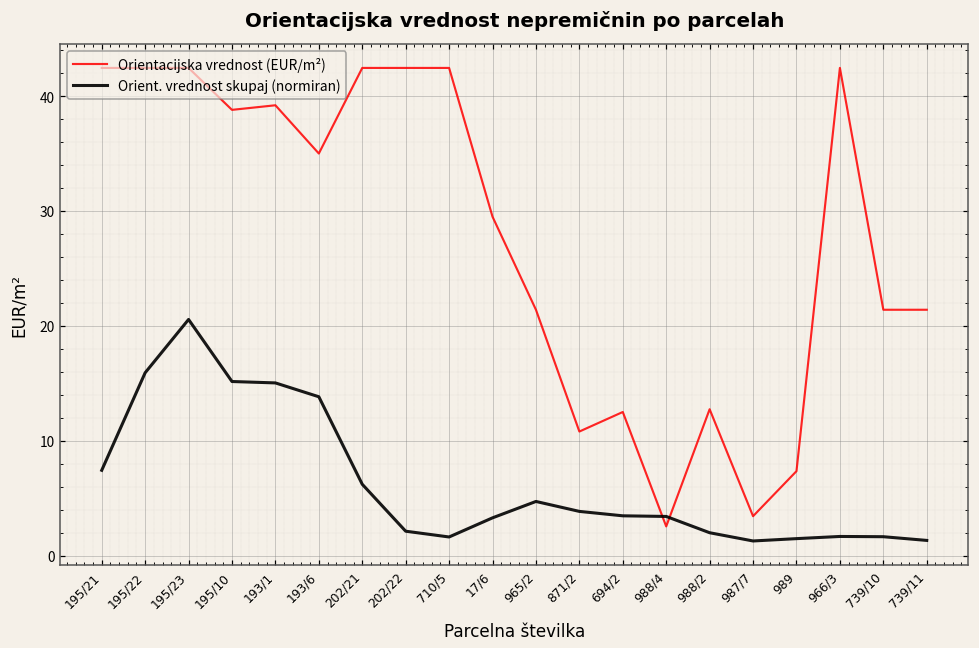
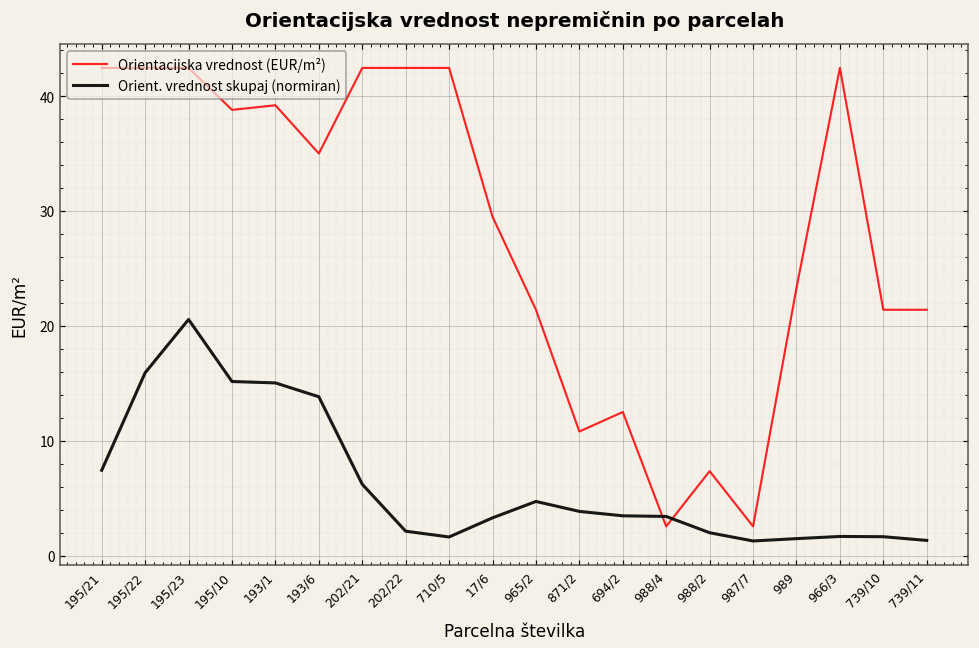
  {
    "Orientacijska vrednost (EUR/m²)": {
      "195/10": 38.8,
      "193/1": 39.2,
      "193/6": 35.0,
      "202/21": 42.5,
      "202/22": 42.5,
      "710/5": 42.5,
      "17/6": 29.5,
      "965/2": 21.4,
      "871/2": 10.8,
      "694/2": 12.5,
      "988/4": 2.5,
-     "988/2": 12.7,
-     "987/7": 3.4,
-     "989": 7.4,
+     "988/2": 7.4,
+     "987/7": 2.5,
+     "989": 23.3,
      "966/3": 42.5,
      "739/10": 21.4,
      "739/11": 21.4
    },
    "Orient. vrednost skupaj (normiran)": {
      "195/21": 7.4,
      "195/22": 15.9,
      "195/23": 20.6,
      "195/10": 15.2,
      "193/1": 15.0,
      "193/6": 13.8,
      "202/21": 6.2,
      "202/22": 2.1,
      "710/5": 1.6,
      "17/6": 3.3,
      "965/2": 4.7,
      "871/2": 3.8,
      "694/2": 3.5,
      "988/4": 3.4,
      "988/2": 2.0,
      "987/7": 1.3,
      "989": 1.5,
      "966/3": 1.7,
      "739/10": 1.6,
      "739/11": 1.3
    }
  }
